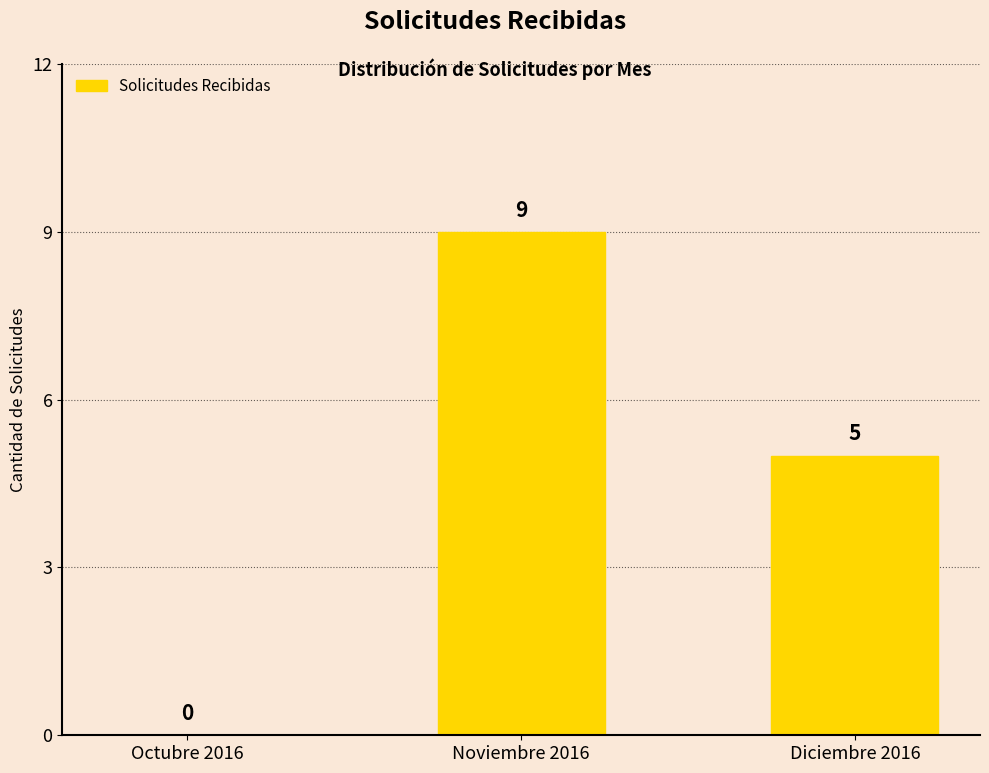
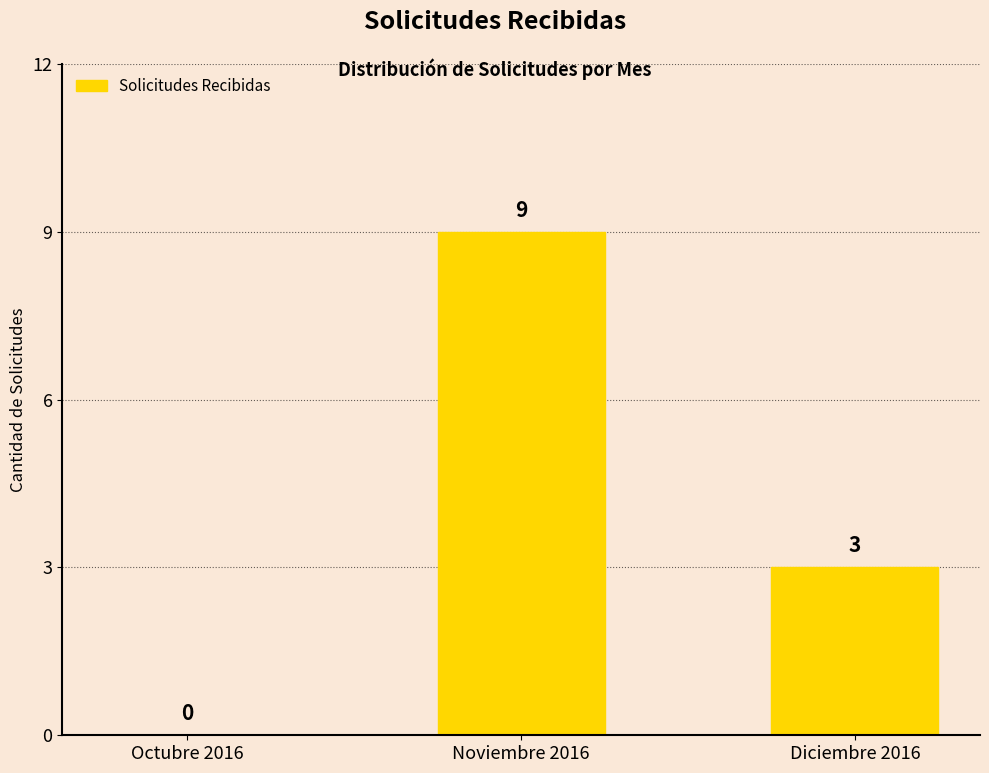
  {
    "Octubre 2016": 0,
    "Noviembre 2016": 9,
-   "Diciembre 2016": 5
+   "Diciembre 2016": 3
  }
